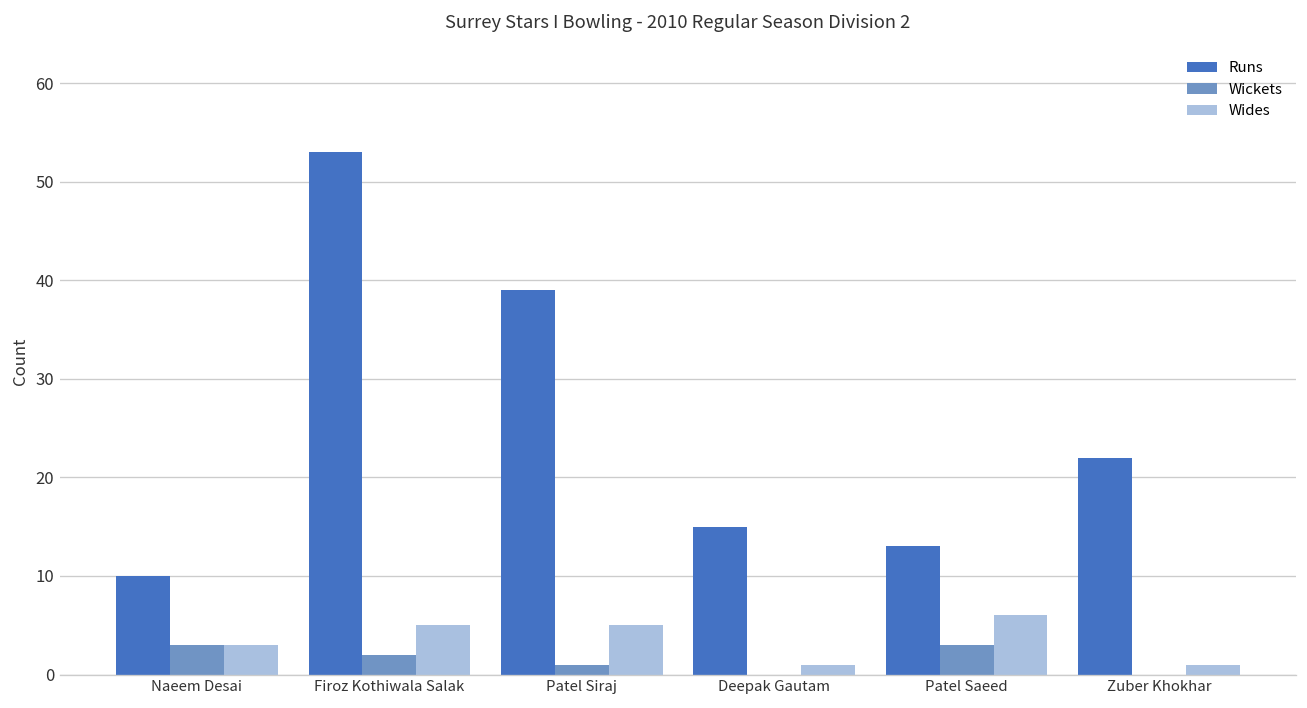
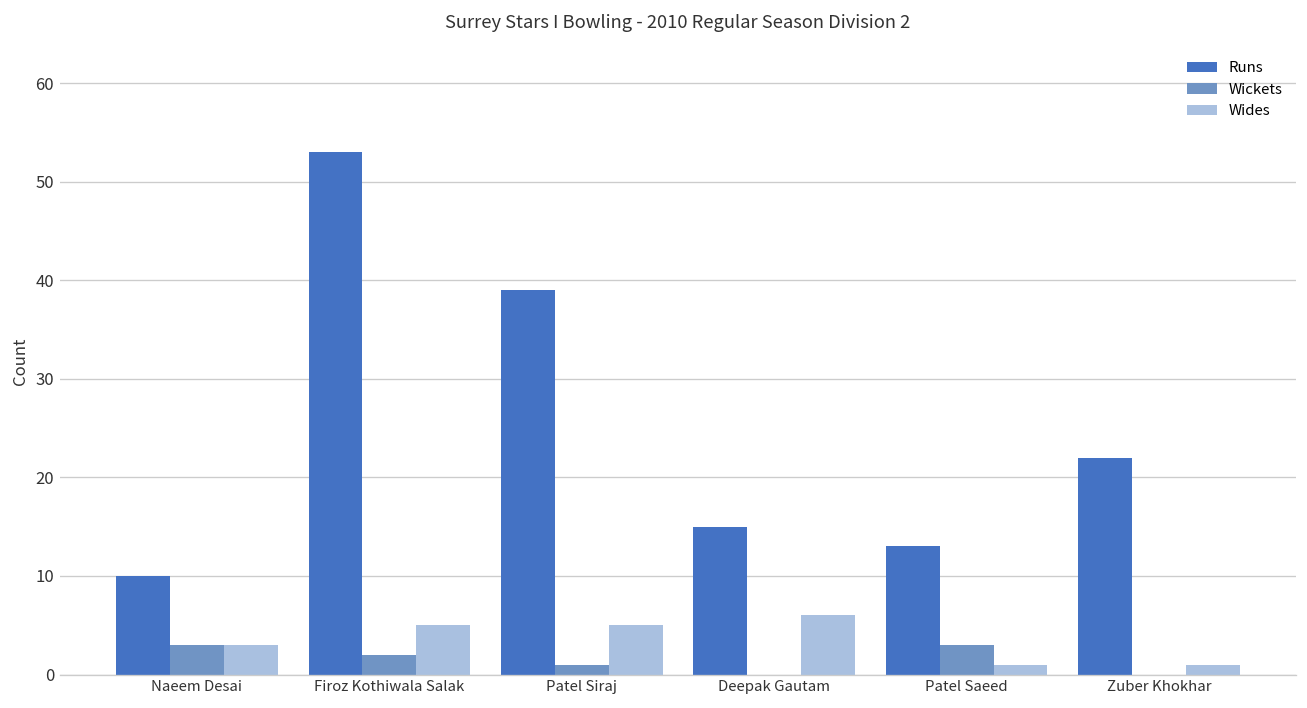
  {
    "Wides": {
      "Naeem Desai": 3,
      "Firoz Kothiwala Salak": 5,
      "Patel Siraj": 5,
-     "Deepak Gautam": 1,
-     "Patel Saeed": 6,
+     "Deepak Gautam": 6,
+     "Patel Saeed": 1,
      "Zuber Khokhar": 1
    }
  }
